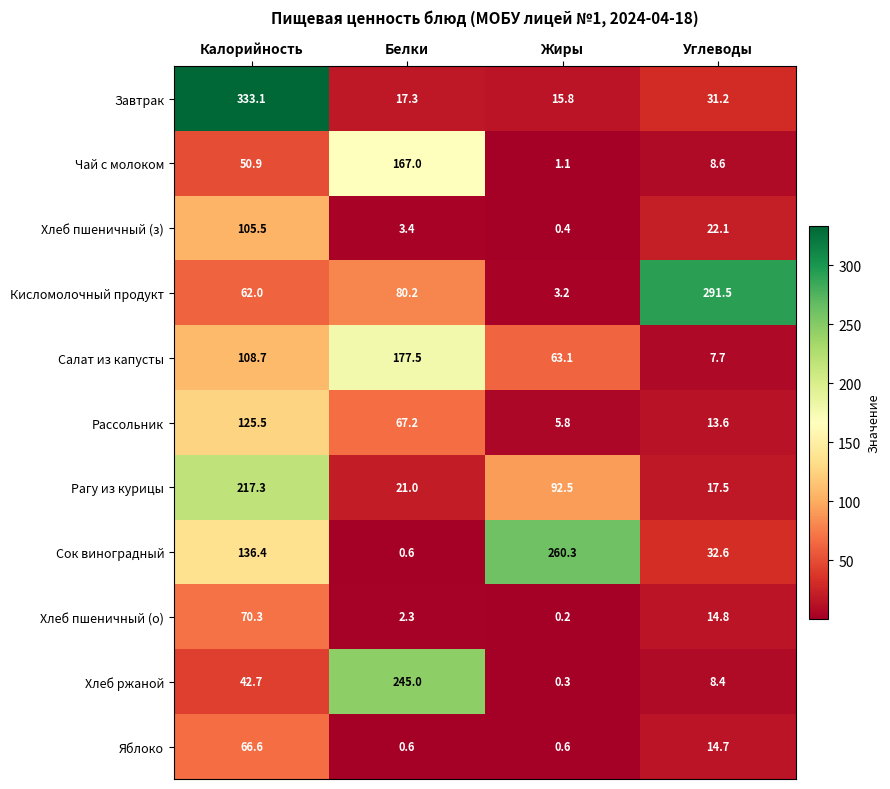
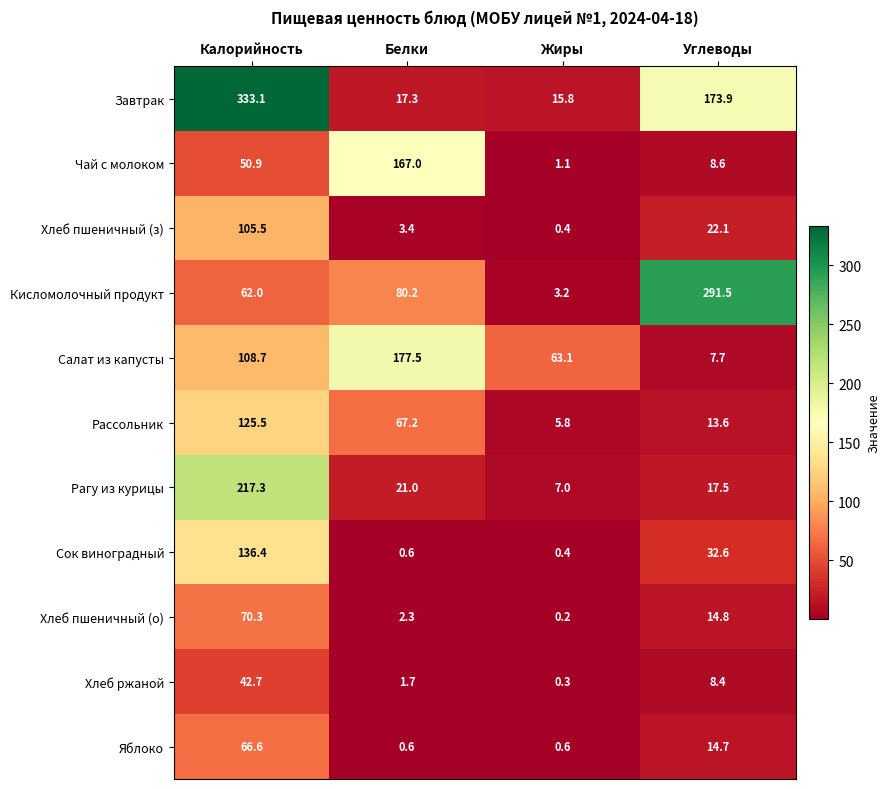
  {
    "Завтрак": {
      "Калорийность": 333.1,
      "Белки": 17.3,
      "Жиры": 15.8,
-     "Углеводы": 31.2
+     "Углеводы": 173.9
    },
    "Чай с молоком": {
      "Калорийность": 50.9,
      "Белки": 167.0,
      "Жиры": 1.1,
      "Углеводы": 8.6
    },
    "Хлеб пшеничный (з)": {
      "Калорийность": 105.5,
      "Белки": 3.4,
      "Жиры": 0.4,
      "Углеводы": 22.1
    },
    "Кисломолочный продукт": {
      "Калорийность": 62.0,
      "Белки": 80.2,
      "Жиры": 3.2,
      "Углеводы": 291.5
    },
    "Салат из капусты": {
      "Калорийность": 108.7,
      "Белки": 177.5,
      "Жиры": 63.1,
      "Углеводы": 7.7
    },
    "Рассольник": {
      "Калорийность": 125.5,
      "Белки": 67.2,
      "Жиры": 5.8,
      "Углеводы": 13.6
    },
    "Рагу из курицы": {
      "Калорийность": 217.3,
      "Белки": 21.0,
-     "Жиры": 92.5,
+     "Жиры": 7.0,
      "Углеводы": 17.5
    },
    "Сок виноградный": {
      "Калорийность": 136.4,
      "Белки": 0.6,
-     "Жиры": 260.3,
+     "Жиры": 0.4,
      "Углеводы": 32.6
    },
    "Хлеб пшеничный (о)": {
      "Калорийность": 70.3,
      "Белки": 2.3,
      "Жиры": 0.2,
      "Углеводы": 14.8
    },
    "Хлеб ржаной": {
      "Калорийность": 42.7,
-     "Белки": 245.0,
+     "Белки": 1.7,
      "Жиры": 0.3,
      "Углеводы": 8.4
    },
    "Яблоко": {
      "Калорийность": 66.6,
      "Белки": 0.6,
      "Жиры": 0.6,
      "Углеводы": 14.7
    }
  }
